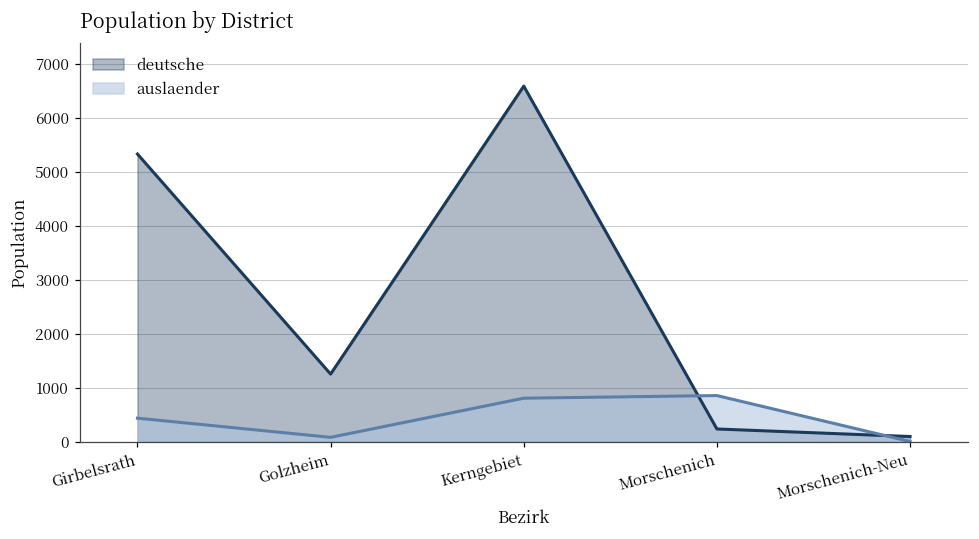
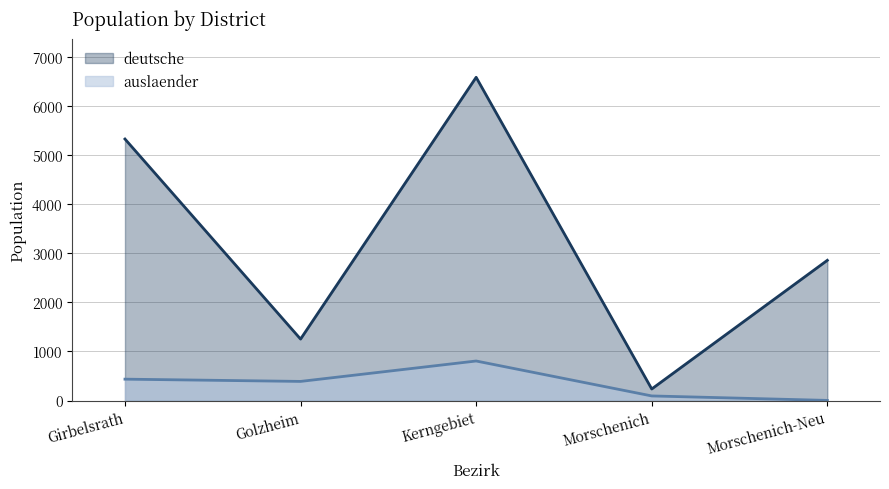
  {
    "deutsche": {
      "Girbelsrath": 5300,
      "Golzheim": 1300,
      "Kerngebiet": 6600,
      "Morschenich": 200,
-     "Morschenich-Neu": 100
+     "Morschenich-Neu": 2900
    },
    "auslaender": {
      "Girbelsrath": 400,
-     "Golzheim": 100,
+     "Golzheim": 400,
      "Kerngebiet": 800,
-     "Morschenich": 900,
+     "Morschenich": 100,
      "Morschenich-Neu": 0
    }
  }
